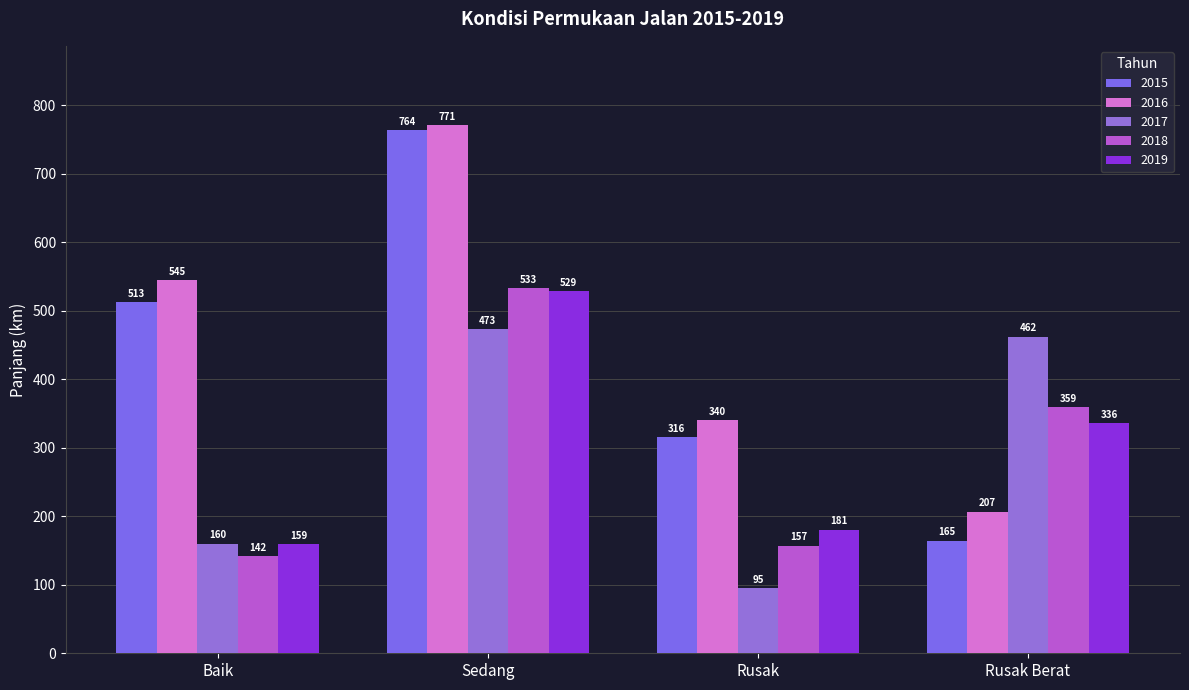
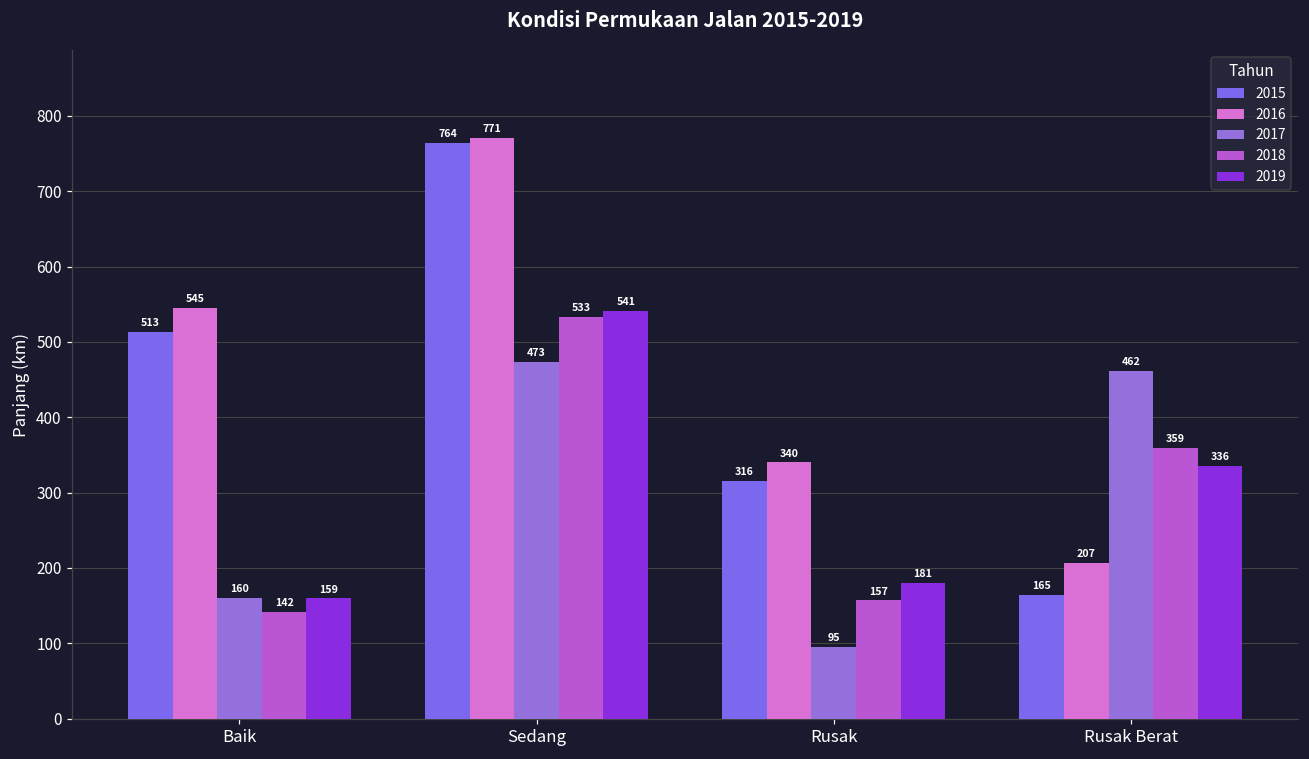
  {
    "2019": {
      "Baik": 159,
-     "Sedang": 529,
+     "Sedang": 541,
      "Rusak": 181,
      "Rusak Berat": 336
    }
  }
